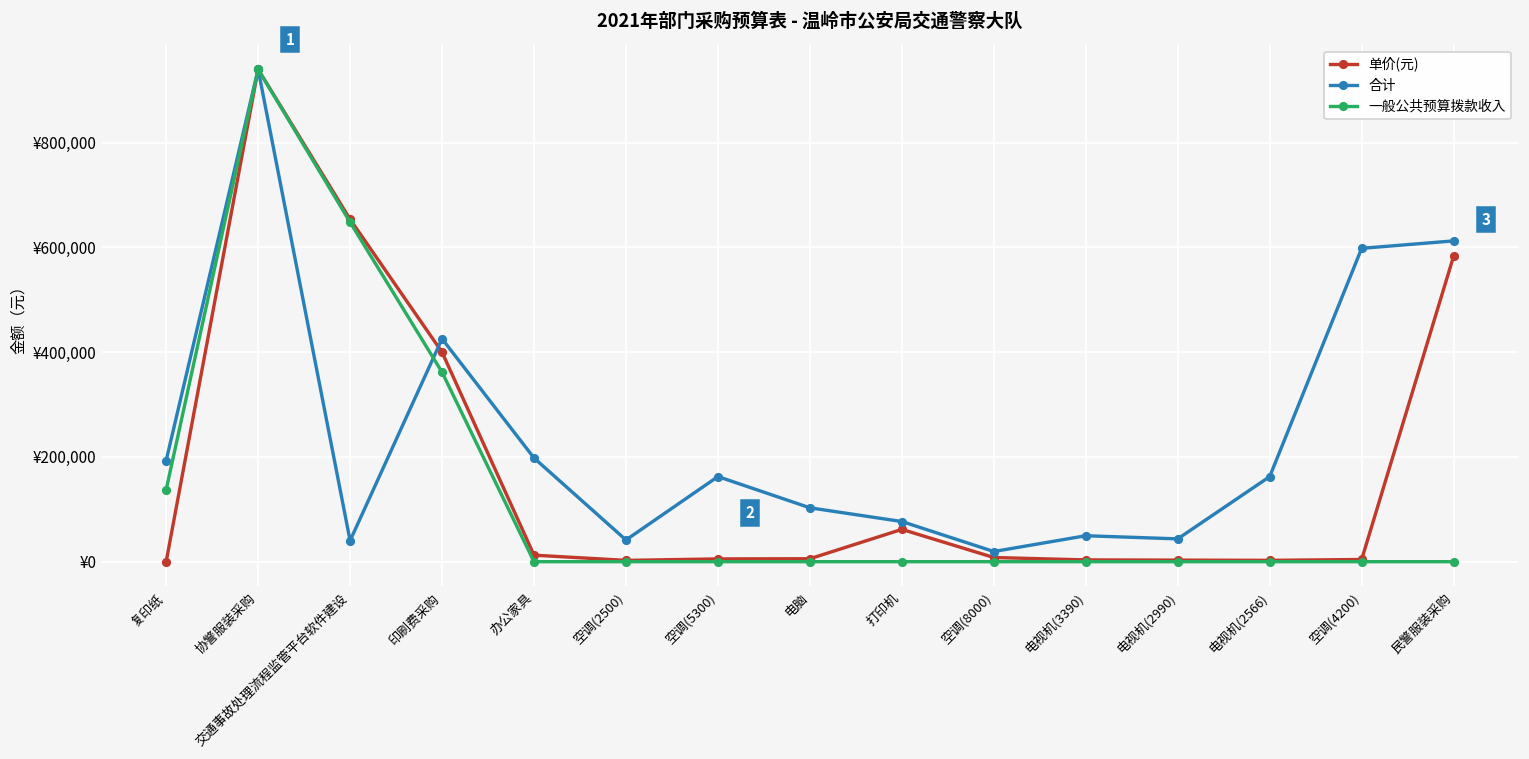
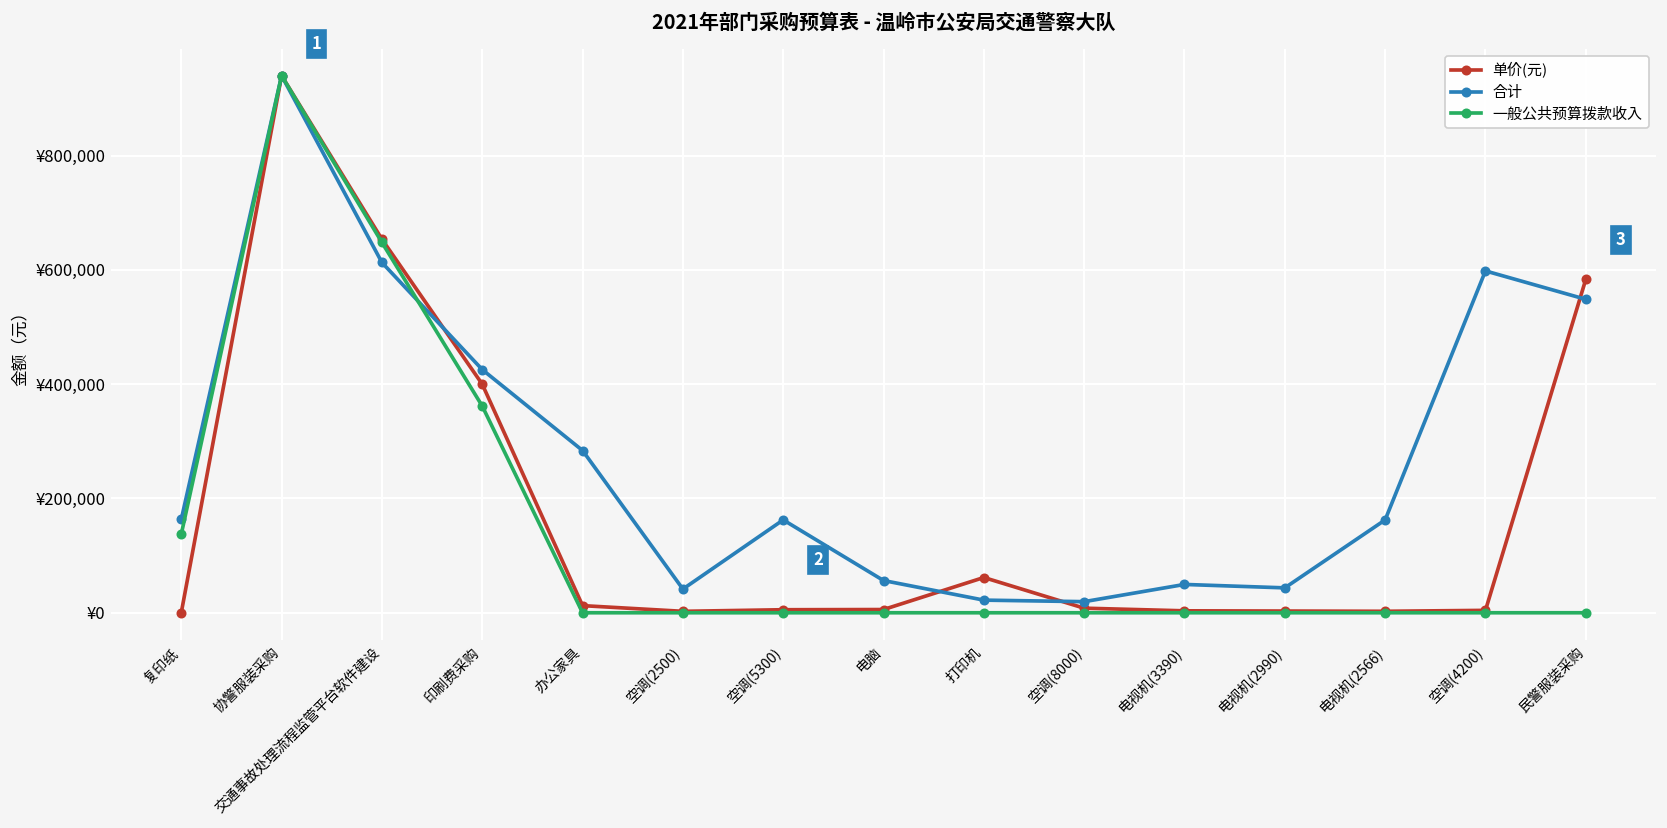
  {
    "单价(元)": {
      "复印纸": "¥0",
      "交通事故处理流程监管平台软件建设": "¥650,000",
      "印刷费采购": "¥400,000",
      "办公家具": "¥10,000",
      "电脑": "¥10,000",
      "打印机": "¥60,000",
      "空调(8000)": "¥10,000",
      "民警服装采购": "¥580,000"
    },
    "合计": {
-     "复印纸": "¥190,000",
-     "交通事故处理流程监管平台软件建设": "¥40,000",
+     "复印纸": "¥160,000",
+     "交通事故处理流程监管平台软件建设": "¥610,000",
      "印刷费采购": "¥430,000",
-     "办公家具": "¥200,000",
+     "办公家具": "¥280,000",
      "空调(2500)": "¥40,000",
      "空调(5300)": "¥160,000",
-     "电脑": "¥100,000",
-     "打印机": "¥80,000",
+     "电脑": "¥60,000",
+     "打印机": "¥20,000",
      "空调(8000)": "¥20,000",
      "电视机(3390)": "¥50,000",
      "电视机(2990)": "¥40,000",
      "电视机(2566)": "¥160,000",
      "空调(4200)": "¥600,000",
-     "民警服装采购": "¥610,000"
+     "民警服装采购": "¥550,000"
    },
    "一般公共预算拨款收入": {
      "复印纸": "¥140,000",
      "交通事故处理流程监管平台软件建设": "¥650,000",
      "印刷费采购": "¥360,000",
      "办公家具": "¥0",
      "电脑": "¥0",
      "打印机": "¥0",
      "空调(8000)": "¥0",
      "民警服装采购": "¥0"
    }
  }
